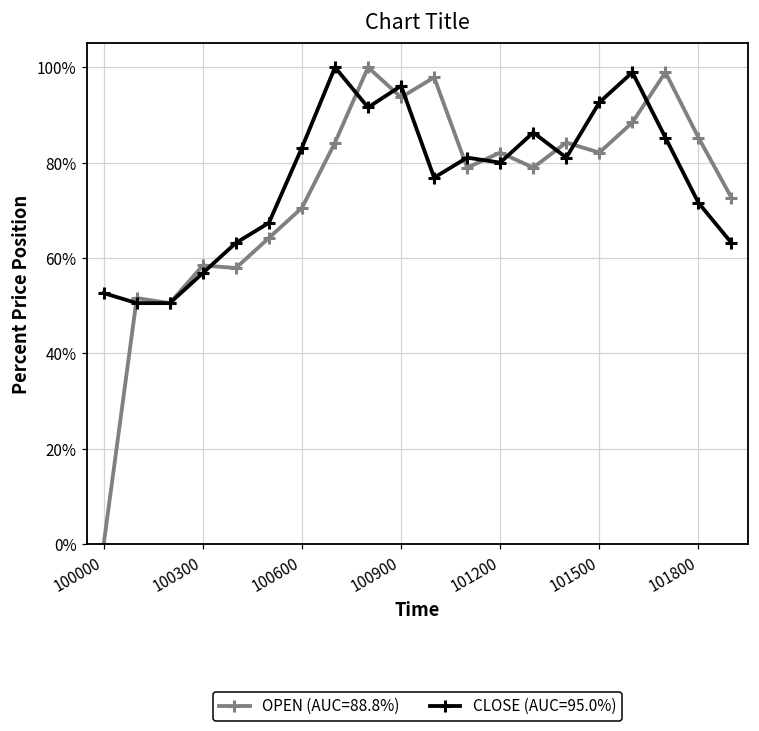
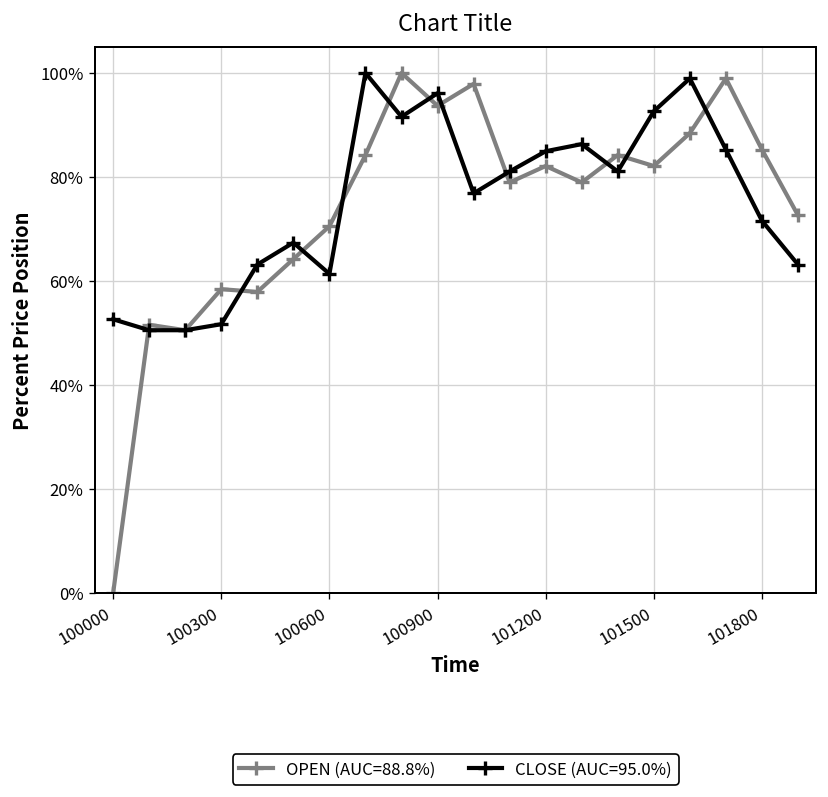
  {
    "OPEN (AUC=88.8%)": {
      "100000": "0%",
      "100300": "58%",
      "100600": "71%",
      "100900": "94%",
      "101200": "82%",
      "101500": "82%",
      "101800": "85%"
    },
    "CLOSE (AUC=95.0%)": {
      "100000": "53%",
-     "100300": "57%",
-     "100600": "83%",
+     "100300": "52%",
+     "100600": "61%",
      "100900": "96%",
-     "101200": "80%",
+     "101200": "85%",
      "101500": "93%",
      "101800": "72%"
    }
  }
